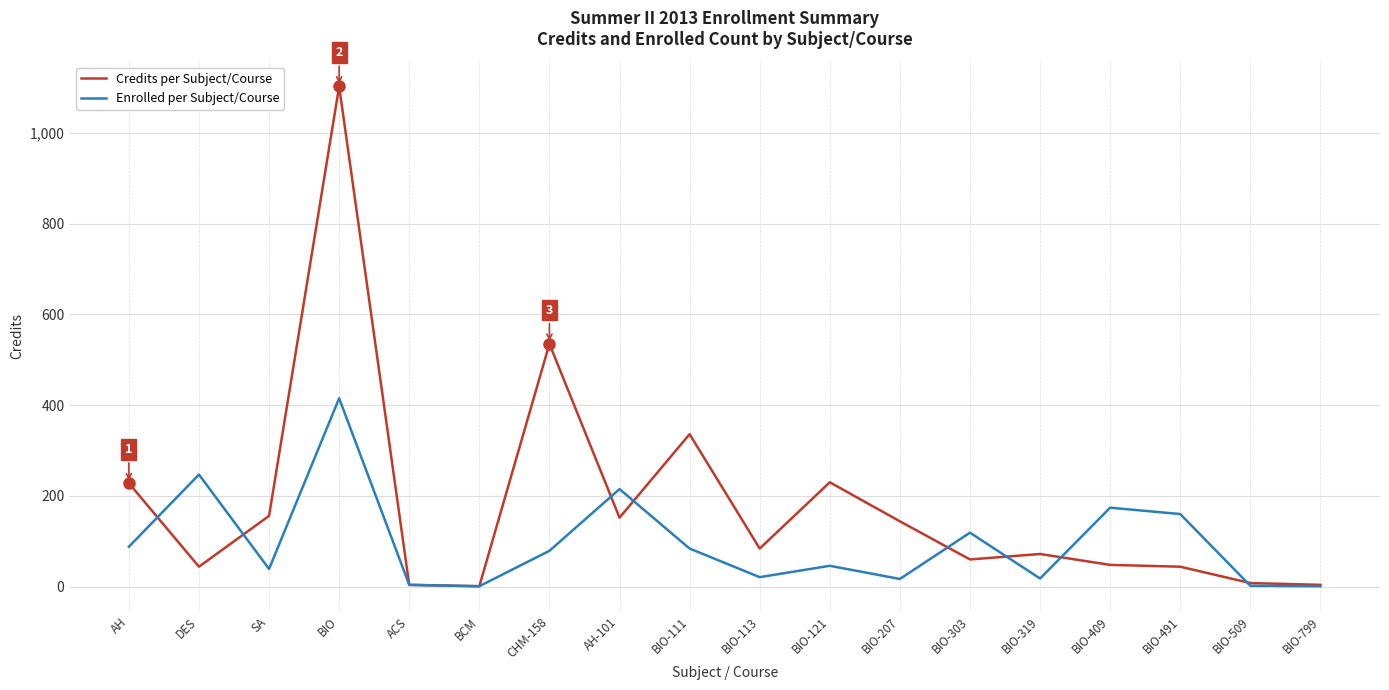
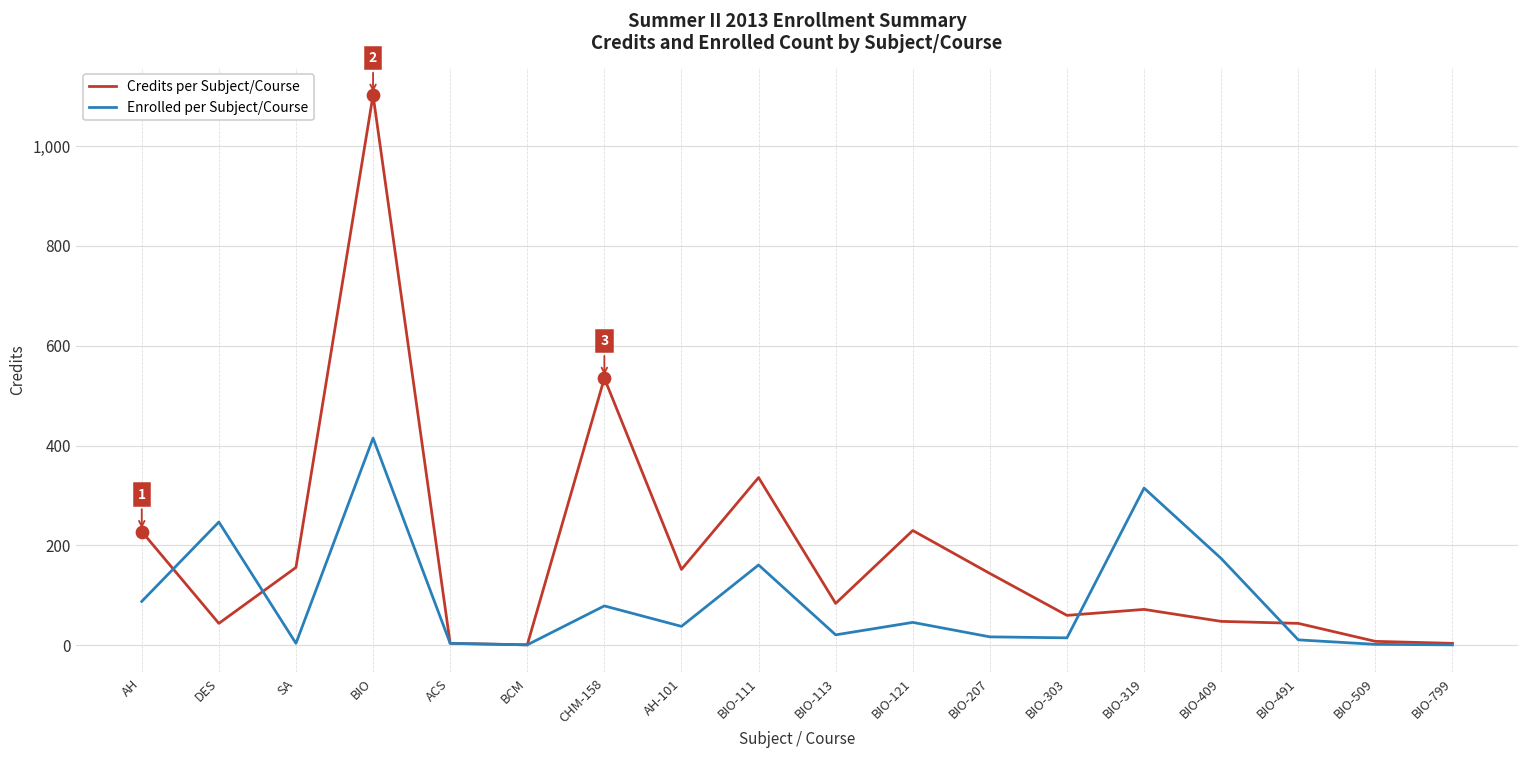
  {
    "Enrolled per Subject/Course": {
      "AH": 90,
      "DES": 250,
-     "SA": 40,
+     "SA": 0,
      "BIO": 420,
      "CHM-158": 80,
-     "AH-101": 220,
-     "BIO-111": 80,
+     "AH-101": 40,
+     "BIO-111": 160,
      "BIO-113": 20,
      "BIO-121": 50,
      "BIO-207": 20,
-     "BIO-303": 120,
-     "BIO-319": 20,
+     "BIO-303": 20,
+     "BIO-319": 320,
      "BIO-409": 170,
-     "BIO-491": 160,
+     "BIO-491": 10,
      "BIO-509": 0
    }
  }
